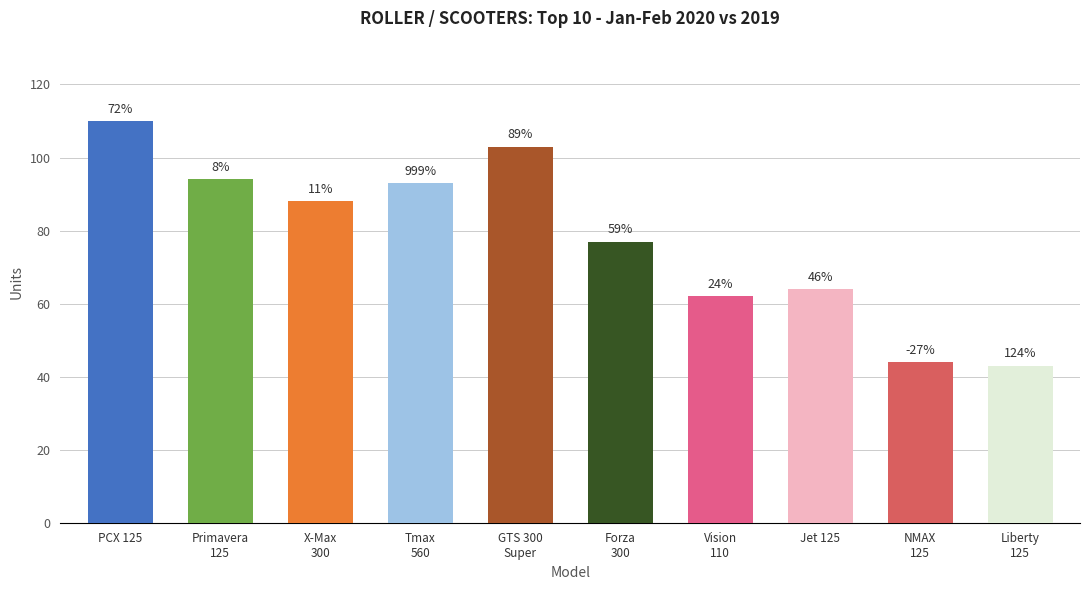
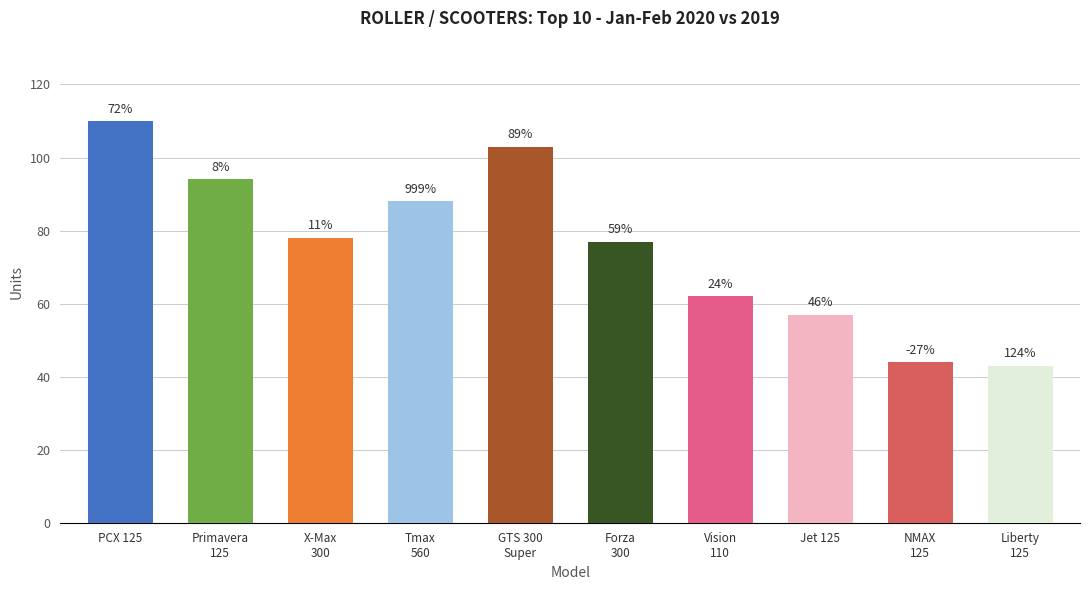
  {
-   "X-Max 300": 88,
-   "Tmax 560": 93,
-   "Jet 125": 64
+   "X-Max 300": 78,
+   "Tmax 560": 88,
+   "Jet 125": 57
  }
